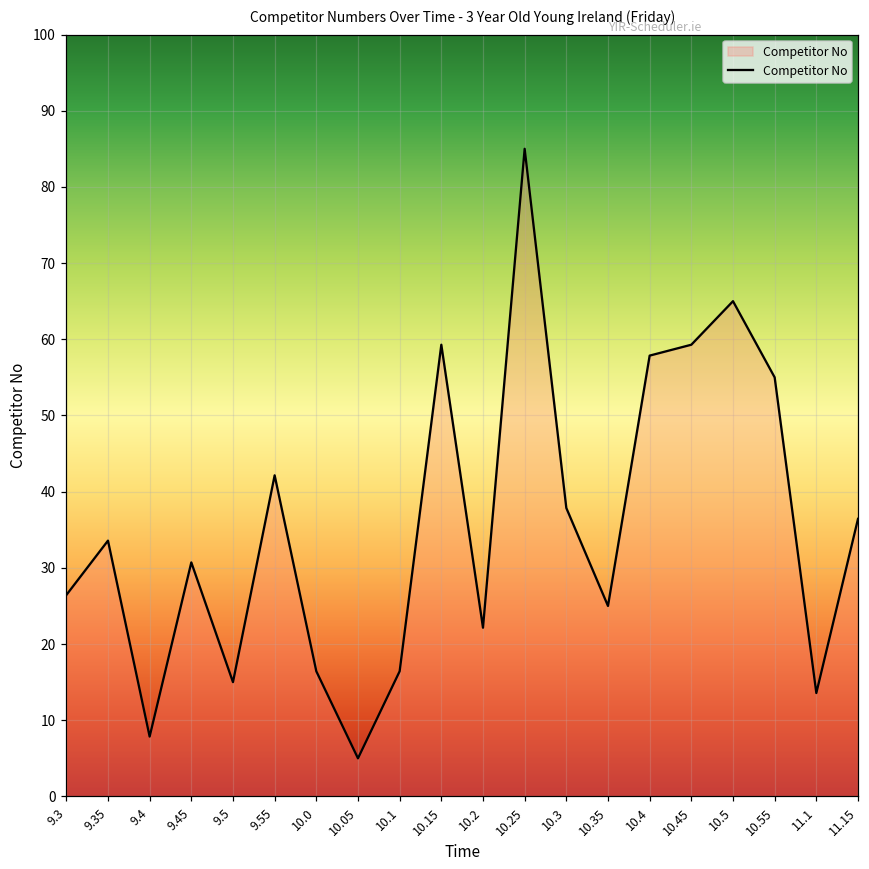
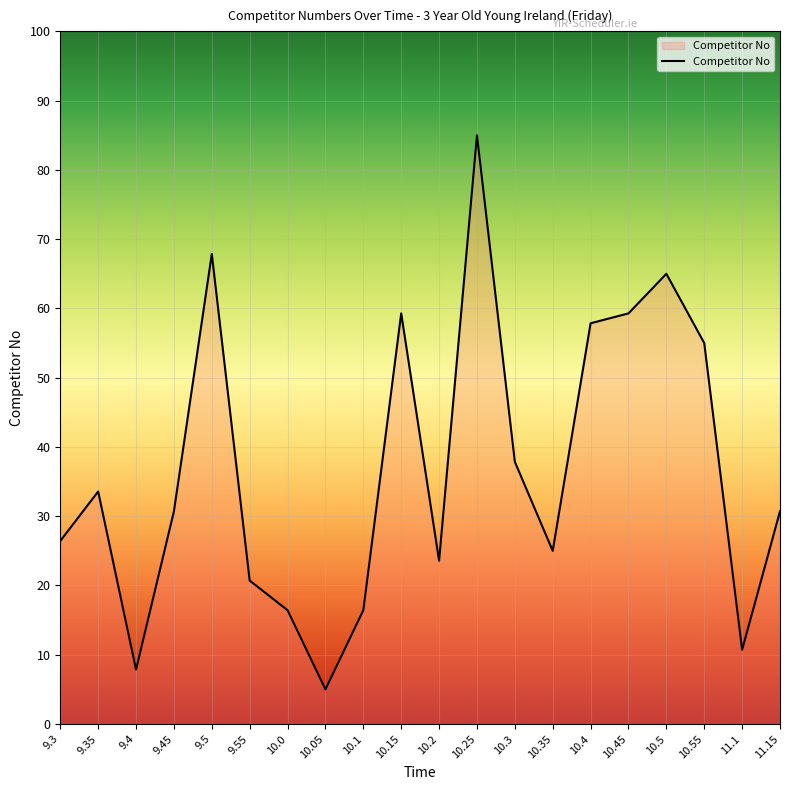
  {
    "9.3": 26,
    "9.35": 34,
    "9.4": 8,
    "9.45": 31,
-   "9.5": 15,
-   "9.55": 42,
+   "9.5": 68,
+   "9.55": 21,
    "10.0": 16,
    "10.05": 5,
    "10.1": 16,
    "10.15": 59,
-   "10.2": 22,
+   "10.2": 24,
    "10.25": 85,
    "10.3": 38,
    "10.35": 25,
    "10.4": 58,
    "10.45": 59,
    "10.5": 65,
    "10.55": 55,
-   "11.1": 14,
-   "11.15": 36
+   "11.1": 11,
+   "11.15": 31
  }
